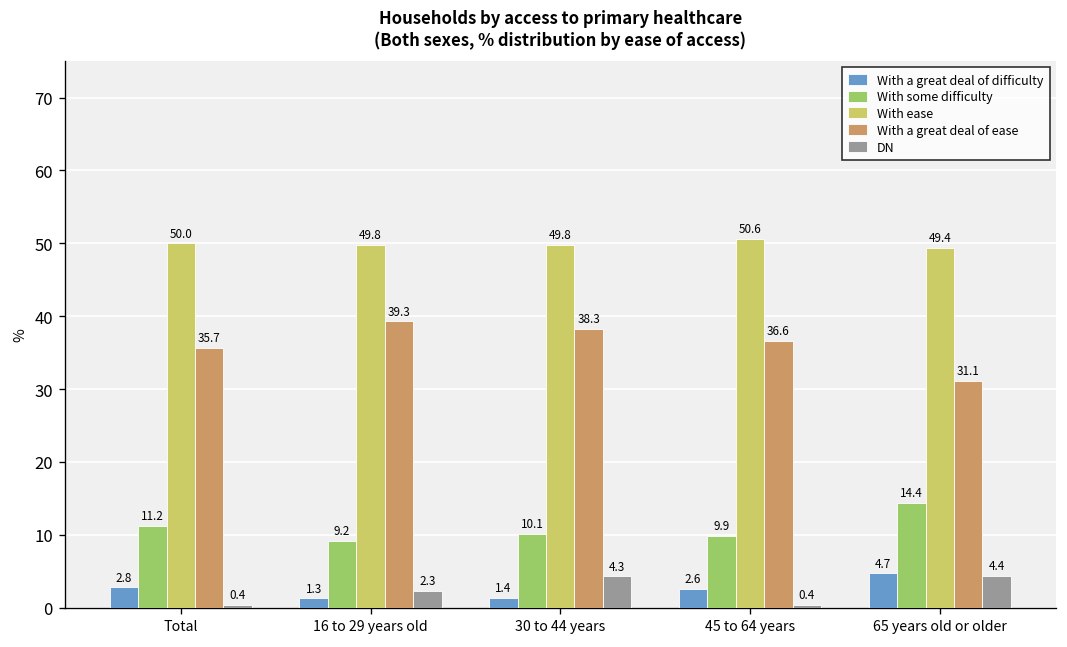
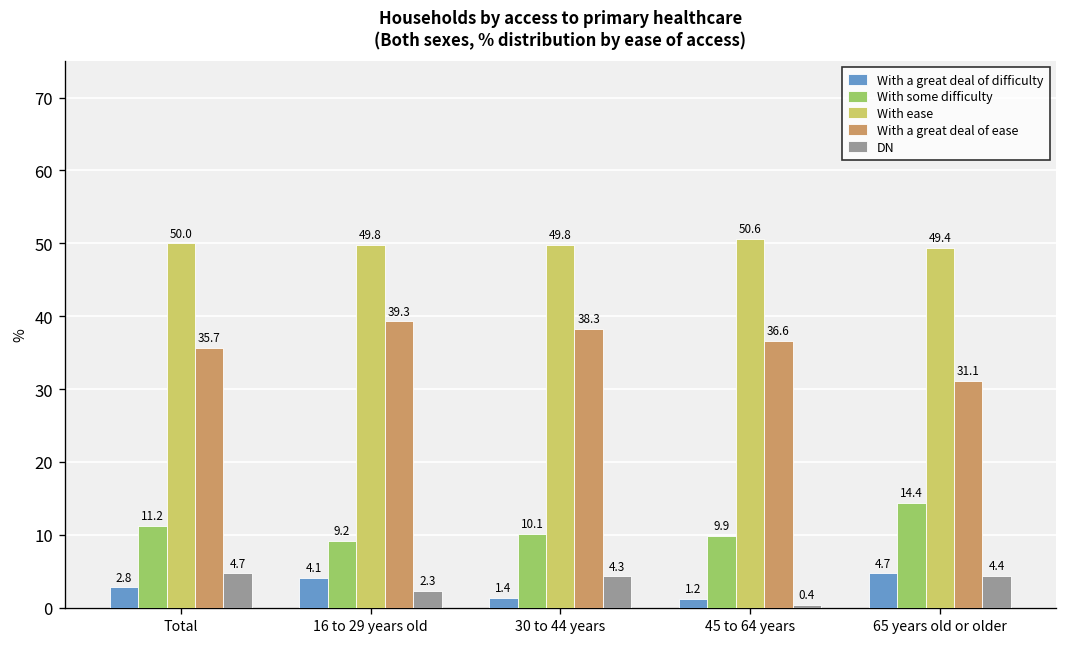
  {
    "With a great deal of difficulty": {
      "Total": 2.8,
-     "16 to 29 years old": 1.3,
+     "16 to 29 years old": 4.1,
      "30 to 44 years": 1.4,
-     "45 to 64 years": 2.6,
+     "45 to 64 years": 1.2,
      "65 years old or older": 4.7
    },
    "DN": {
-     "Total": 0.4,
+     "Total": 4.7,
      "16 to 29 years old": 2.3,
      "30 to 44 years": 4.3,
      "45 to 64 years": 0.4,
      "65 years old or older": 4.4
    }
  }
